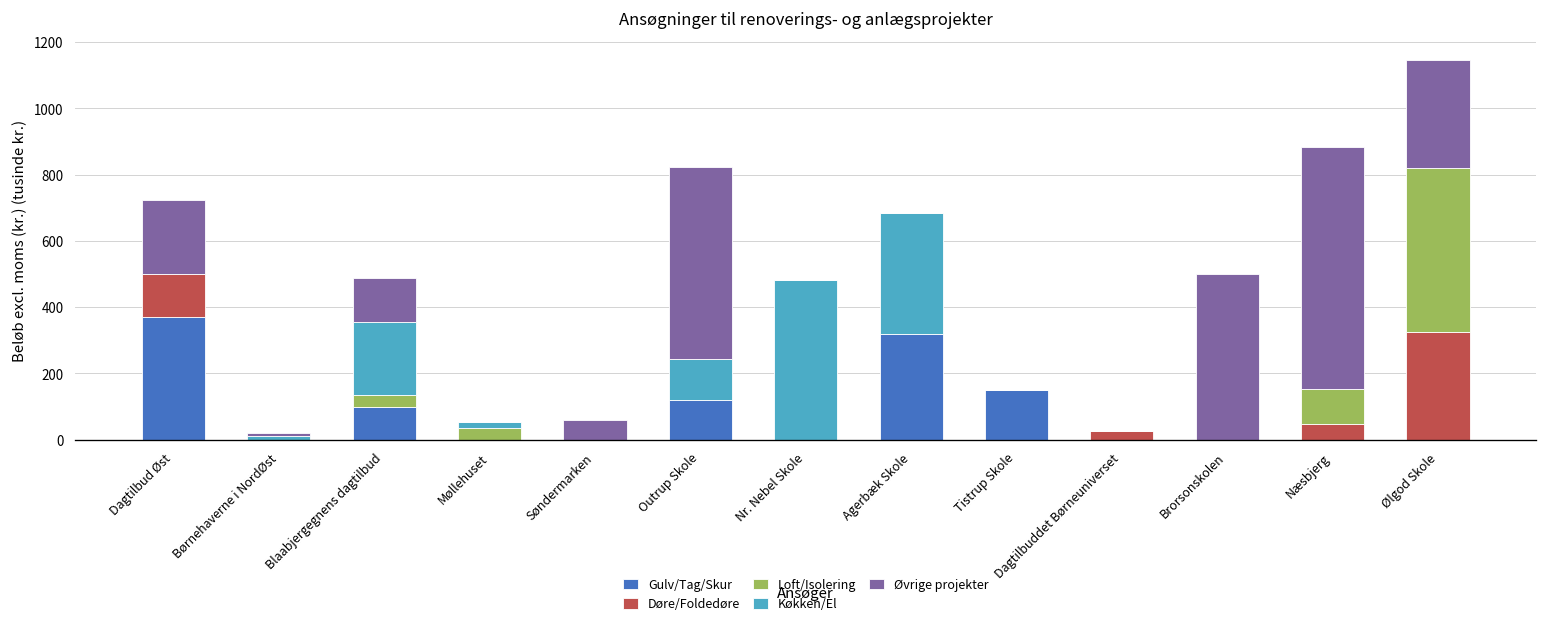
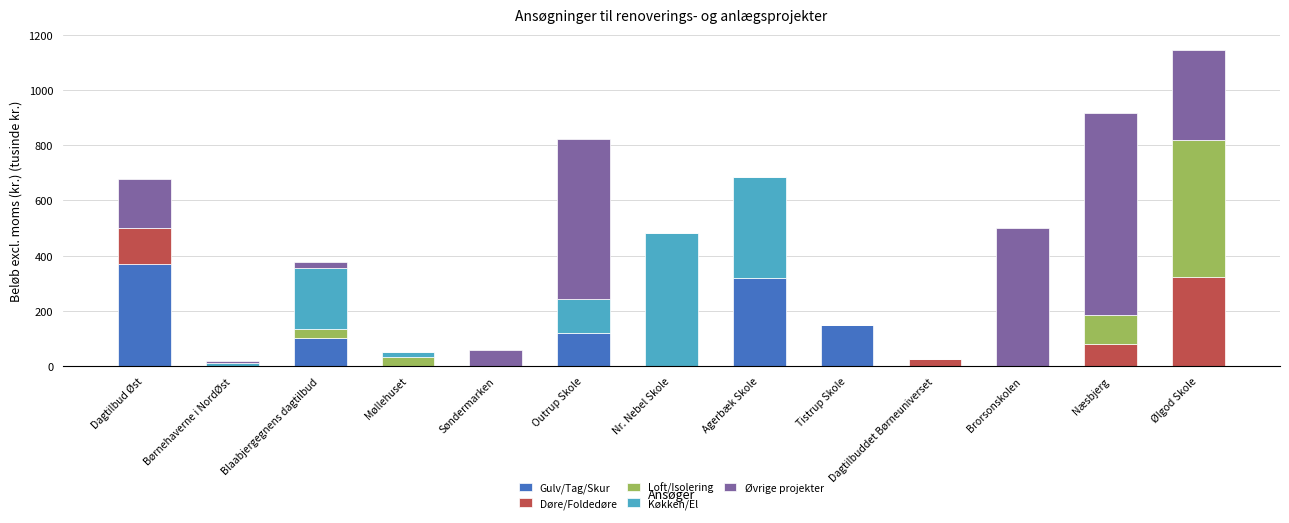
  {
    "Døre/Foldedøre": {
      "Dagtilbud Øst": 130,
      "Børnehaverne i NordØst": 0,
      "Blaabjergegnens dagtilbud": 0,
      "Møllehuset": 0,
      "Søndermarken": 0,
      "Outrup Skole": 0,
      "Nr. Nebel Skole": 0,
      "Agerbæk Skole": 0,
      "Tistrup Skole": 0,
      "Dagtilbuddet Børneuniverset": 30,
      "Brorsonskolen": 0,
-     "Næsbjerg": 50,
+     "Næsbjerg": 80,
      "Ølgod Skole": 320
    },
    "Loft/Isolering": {
      "Dagtilbud Øst": 0,
      "Børnehaverne i NordØst": 0,
      "Blaabjergegnens dagtilbud": 40,
      "Møllehuset": 30,
      "Søndermarken": 0,
      "Outrup Skole": 0,
      "Nr. Nebel Skole": 0,
      "Agerbæk Skole": 0,
      "Tistrup Skole": 0,
      "Dagtilbuddet Børneuniverset": 0,
      "Brorsonskolen": 0,
      "Næsbjerg": 100,
      "Ølgod Skole": 500
    },
    "Øvrige projekter": {
-     "Dagtilbud Øst": 220,
+     "Dagtilbud Øst": 180,
      "Børnehaverne i NordØst": 10,
-     "Blaabjergegnens dagtilbud": 130,
+     "Blaabjergegnens dagtilbud": 20,
      "Møllehuset": 0,
      "Søndermarken": 60,
      "Outrup Skole": 580,
      "Nr. Nebel Skole": 0,
      "Agerbæk Skole": 0,
      "Tistrup Skole": 0,
      "Dagtilbuddet Børneuniverset": 0,
      "Brorsonskolen": 500,
      "Næsbjerg": 730,
      "Ølgod Skole": 330
    }
  }
